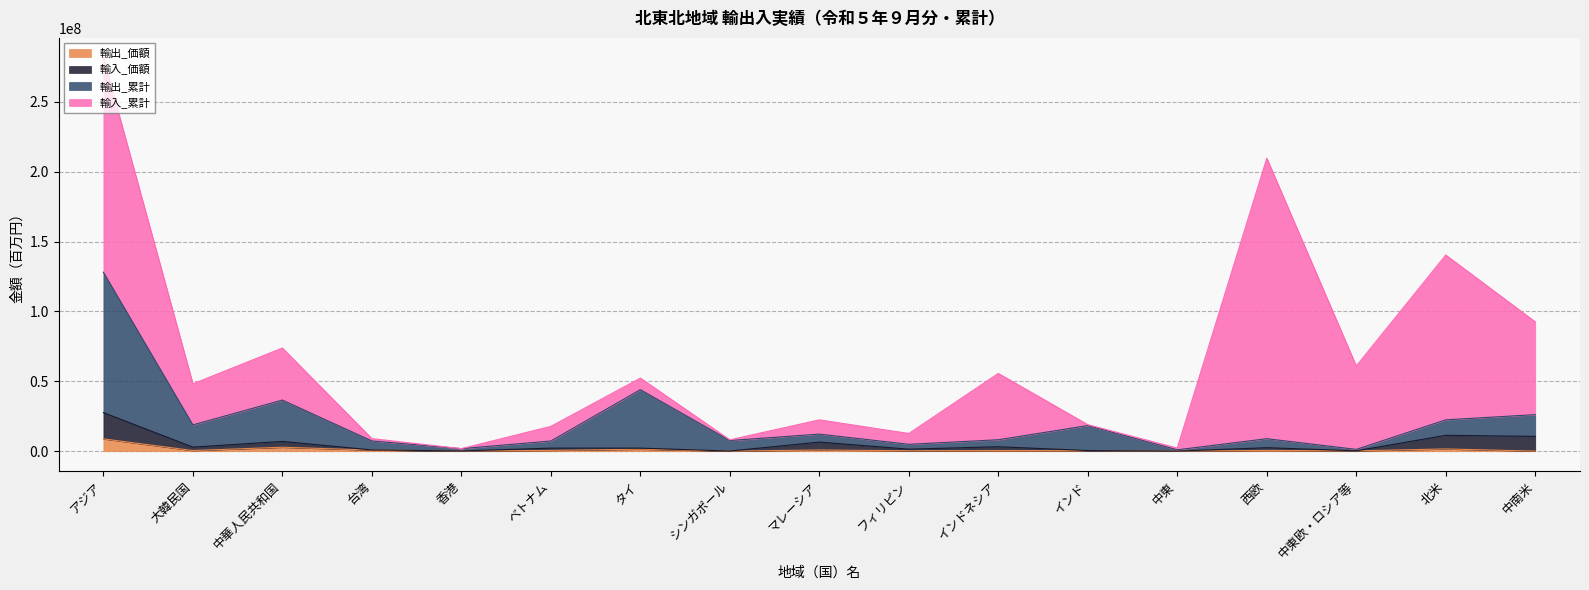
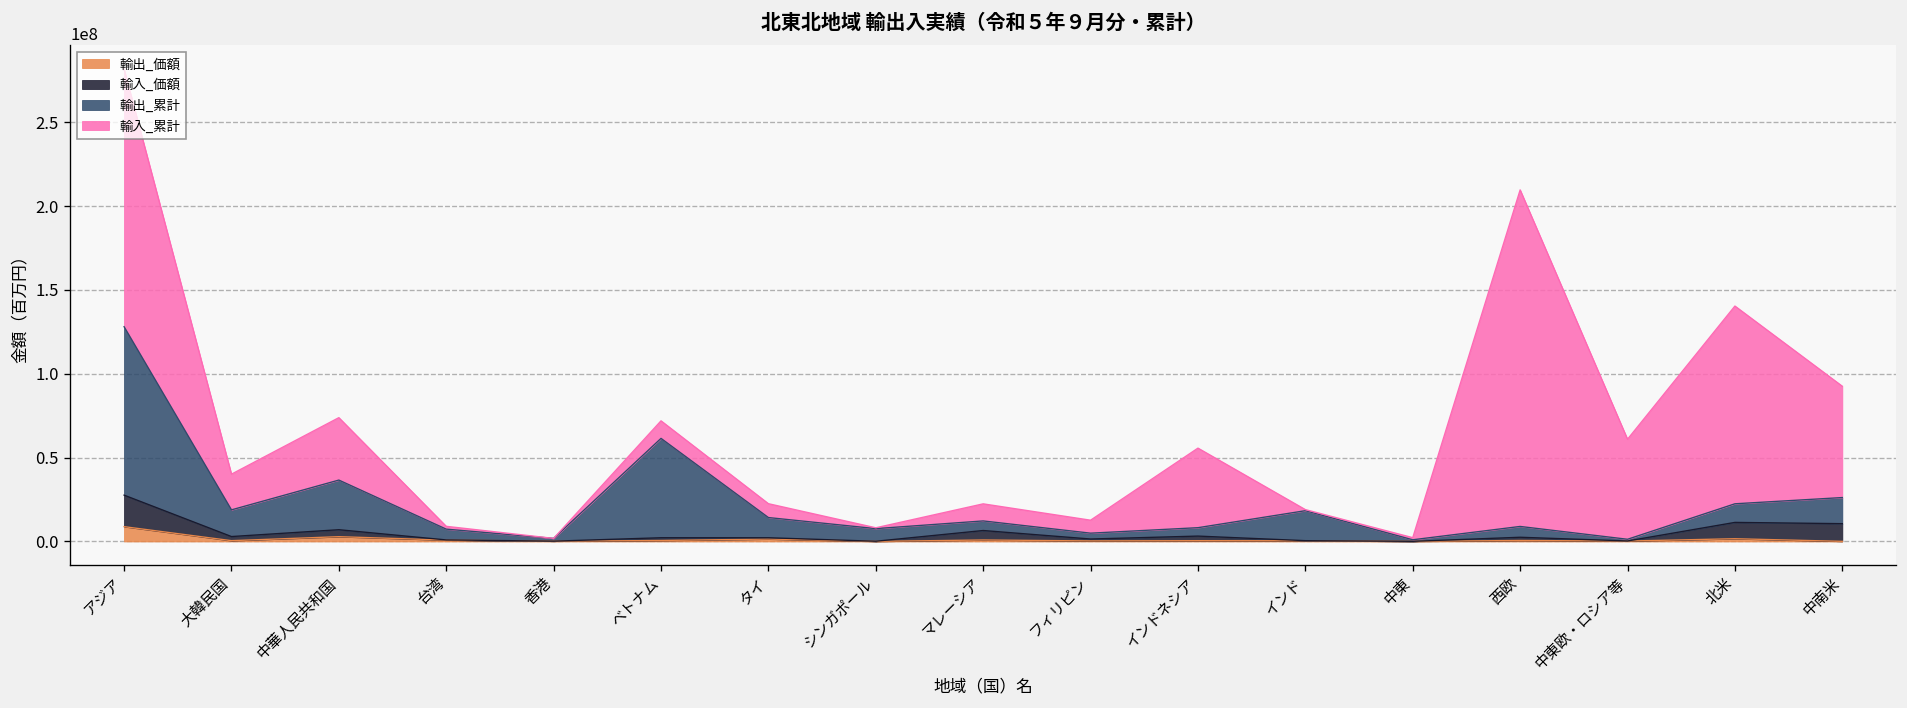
  {
    "輸出_価額": {
      "アジア": 9000000,
      "大韓民国": 0,
      "中華人民共和国": 3000000,
      "マレーシア": 1000000,
      "インドネシア": 0,
      "西欧": 1000000,
      "北米": 2000000,
      "中南米": 0
    },
    "輸入_価額": {
      "アジア": 19000000,
      "大韓民国": 2000000,
      "中華人民共和国": 4000000,
      "マレーシア": 6000000,
      "インドネシア": 3000000,
      "西欧": 2000000,
      "北米": 10000000,
      "中南米": 11000000
    },
    "輸出_累計": {
      "アジア": 100000000,
      "大韓民国": 16000000,
      "中華人民共和国": 30000000,
-     "ベトナム": 5000000,
-     "タイ": 42000000,
+     "ベトナム": 59000000,
+     "タイ": 12000000,
      "マレーシア": 6000000,
      "フィリピン": 3000000,
      "インドネシア": 5000000,
      "西欧": 6000000,
      "北米": 11000000,
      "中南米": 16000000
    },
    "輸入_累計": {
-     "大韓民国": 29000000,
+     "大韓民国": 21000000,
      "中華人民共和国": 37000000,
      "ベトナム": 10000000,
      "タイ": 8000000,
      "マレーシア": 10000000,
      "フィリピン": 8000000,
      "インドネシア": 47000000,
      "西欧": 201000000,
      "中東欧・ロシア等": 60000000,
      "北米": 118000000,
      "中南米": 66000000
    }
  }
